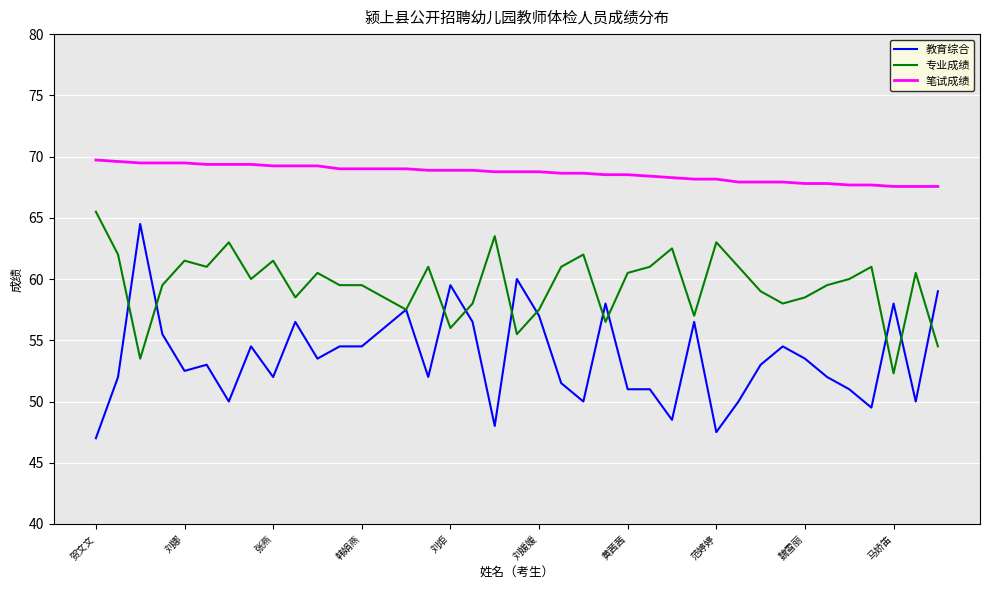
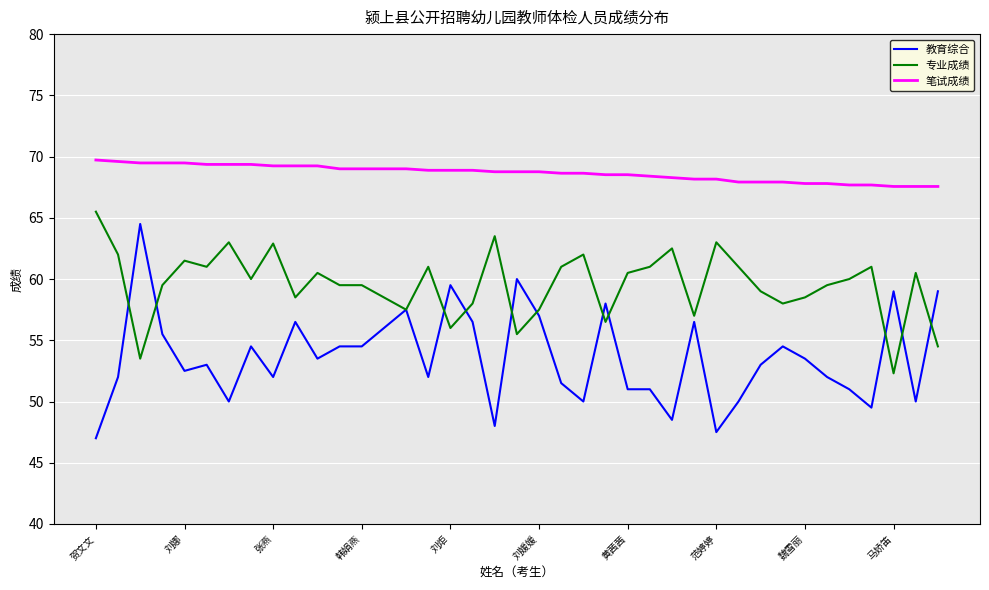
  {
    "教育综合": {
      "贺文文": 47,
      "刘娜": 52.5,
      "张燕": 52,
      "韩娟燕": 54.5,
      "刘炬": 59.5,
      "刘媛媛": 57,
      "黄茜茜": 51,
      "范婷婷": 47.5,
      "魏雪丽": 53.5,
-     "马娇笛": 58
+     "马娇笛": 59
    },
    "专业成绩": {
      "贺文文": 65.5,
      "刘娜": 61.5,
-     "张燕": 61.5,
+     "张燕": 62.9,
      "韩娟燕": 59.5,
      "刘炬": 56.0,
      "刘媛媛": 57.5,
      "黄茜茜": 60.5,
      "范婷婷": 63.0,
      "魏雪丽": 58.5,
      "马娇笛": 52.3
    },
    "笔试成绩": {
      "贺文文": 69.7,
      "刘娜": 69.5,
      "张燕": 69.2,
      "韩娟燕": 69.0,
      "刘炬": 68.9,
      "刘媛媛": 68.8,
      "黄茜茜": 68.5,
      "范婷婷": 68.2,
      "魏雪丽": 67.8,
      "马娇笛": 67.6
    }
  }
